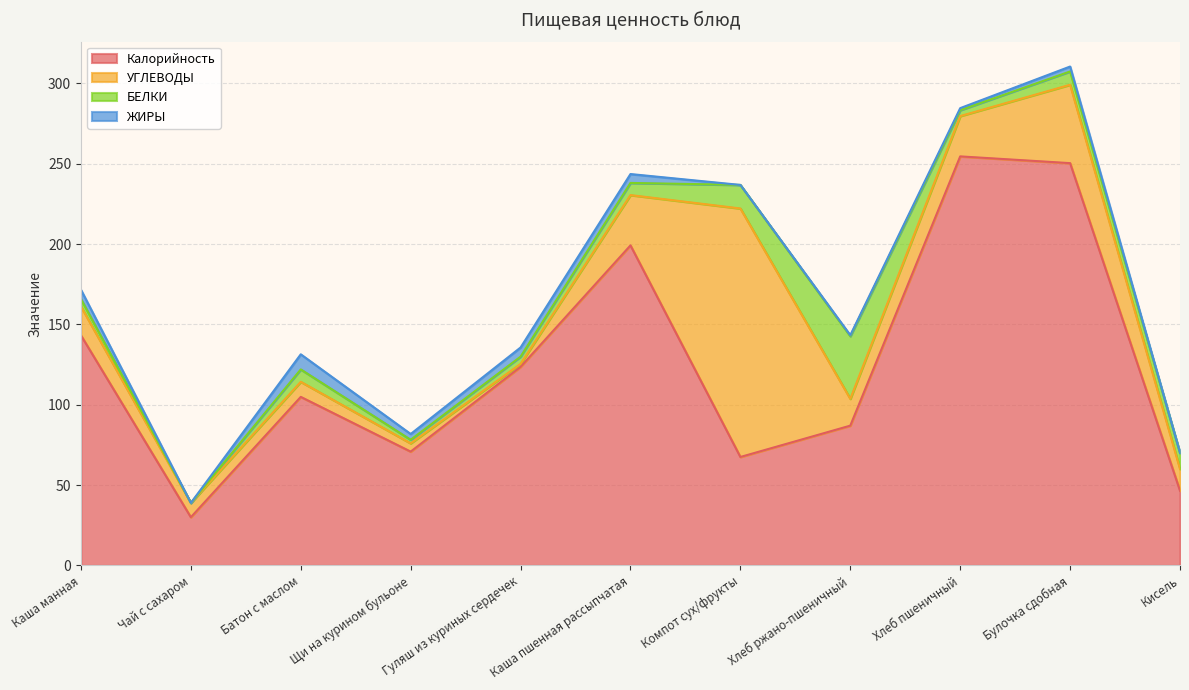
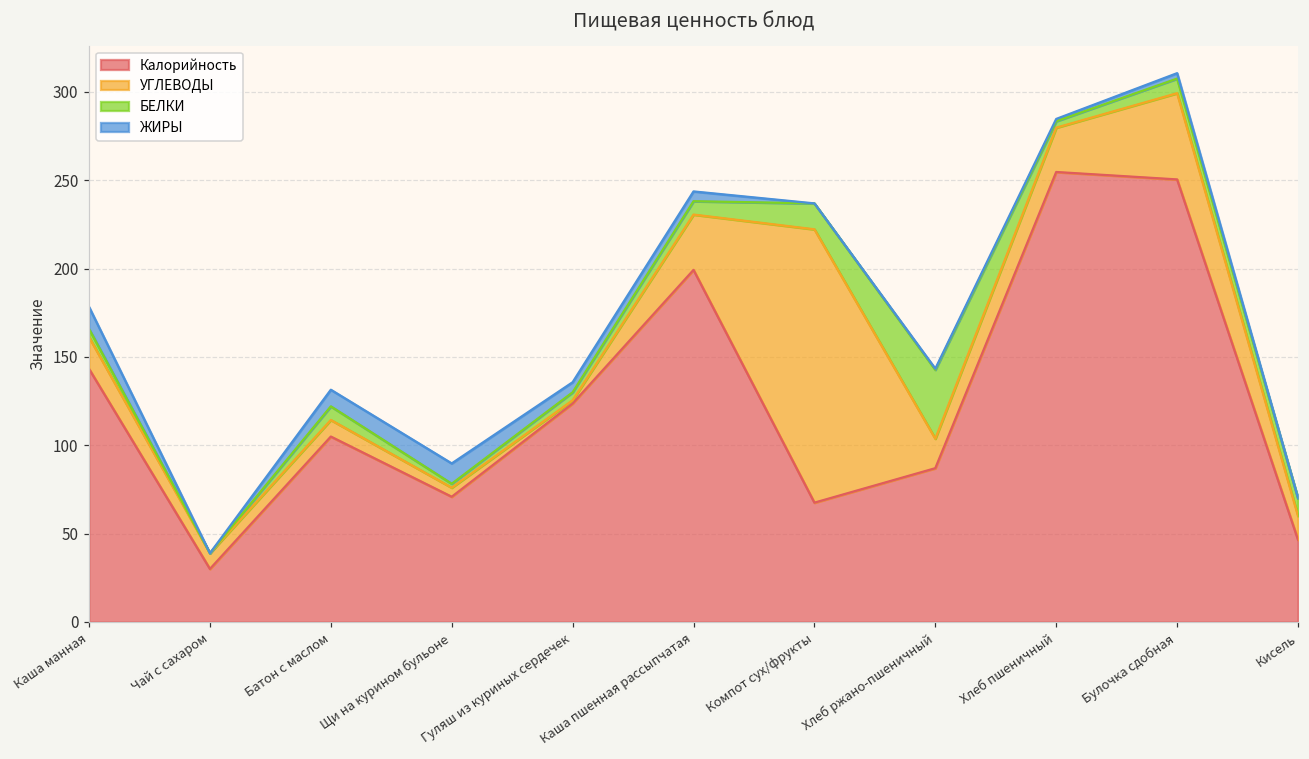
  {
    "Калорийность": {
      "Каша манная": 143,
      "Чай с сахаром": 30,
      "Батон с маслом": 105,
      "Щи на курином бульоне": 71,
      "Гуляш из куриных сердечек": 124,
      "Каша пшенная рассыпчатая": 199,
      "Компот сух/фрукты": 68,
      "Хлеб ржано-пшеничный": 87,
      "Хлеб пшеничный": 255,
      "Булочка сдобная": 250,
      "Кисель": 47
    },
    "УГЛЕВОДЫ": {
      "Каша манная": 18,
      "Батон с маслом": 9,
      "Щи на курином бульоне": 5,
      "Гуляш из куриных сердечек": 2,
      "Каша пшенная рассыпчатая": 31,
      "Компот сух/фрукты": 155,
      "Хлеб ржано-пшеничный": 17,
      "Хлеб пшеничный": 25,
      "Булочка сдобная": 49,
      "Кисель": 14
    },
    "БЕЛКИ": {
      "Каша манная": 5,
      "Батон с маслом": 8,
      "Щи на курином бульоне": 2,
      "Гуляш из куриных сердечек": 5,
      "Каша пшенная рассыпчатая": 8,
      "Булочка сдобная": 8
    },
    "ЖИРЫ": {
-     "Каша манная": 6,
+     "Каша манная": 12,
      "Батон с маслом": 9,
-     "Щи на курином бульоне": 4,
+     "Щи на курином бульоне": 12,
      "Гуляш из куриных сердечек": 6,
      "Каша пшенная рассыпчатая": 6,
      "Булочка сдобная": 3
    }
  }
